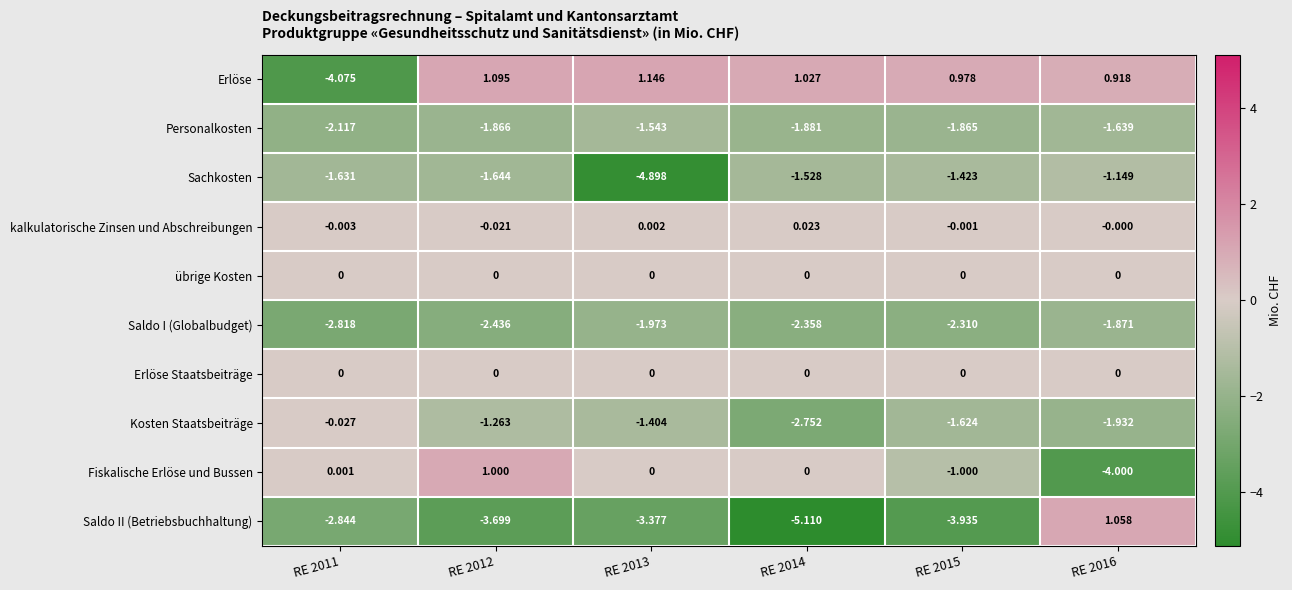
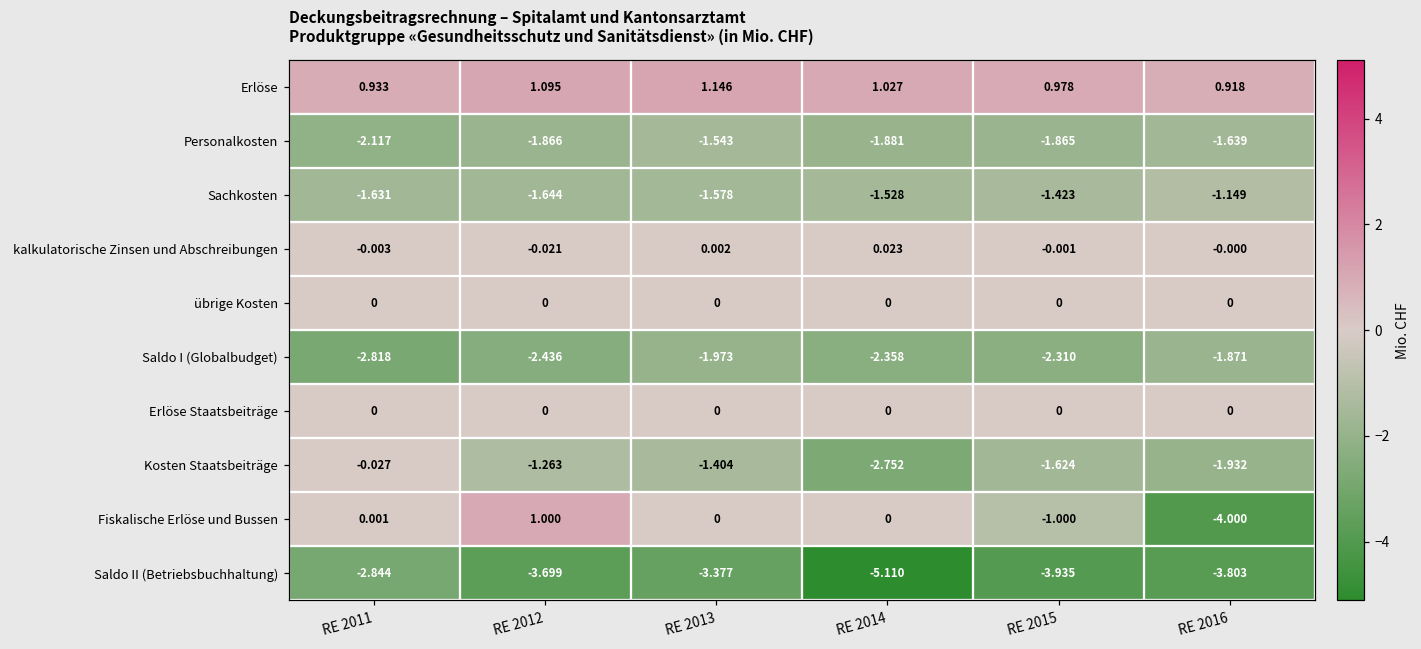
  {
    "Erlöse": {
-     "RE 2011": -4.075,
+     "RE 2011": 0.933,
      "RE 2012": 1.095,
      "RE 2013": 1.146,
      "RE 2014": 1.027,
      "RE 2015": 0.978,
      "RE 2016": 0.918
    },
    "Personalkosten": {
      "RE 2011": -2.117,
      "RE 2012": -1.866,
      "RE 2013": -1.543,
      "RE 2014": -1.881,
      "RE 2015": -1.865,
      "RE 2016": -1.639
    },
    "Sachkosten": {
      "RE 2011": -1.631,
      "RE 2012": -1.644,
-     "RE 2013": -4.898,
+     "RE 2013": -1.578,
      "RE 2014": -1.528,
      "RE 2015": -1.423,
      "RE 2016": -1.149
    },
    "kalkulatorische Zinsen und Abschreibungen": {
      "RE 2011": -0.003,
      "RE 2012": -0.021,
      "RE 2013": 0.002,
      "RE 2014": 0.023,
      "RE 2015": -0.001,
      "RE 2016": -0.000
    },
    "übrige Kosten": {
      "RE 2011": 0,
      "RE 2012": 0,
      "RE 2013": 0,
      "RE 2014": 0,
      "RE 2015": 0,
      "RE 2016": 0
    },
    "Saldo I (Globalbudget)": {
      "RE 2011": -2.818,
      "RE 2012": -2.436,
      "RE 2013": -1.973,
      "RE 2014": -2.358,
      "RE 2015": -2.310,
      "RE 2016": -1.871
    },
    "Erlöse Staatsbeiträge": {
      "RE 2011": 0,
      "RE 2012": 0,
      "RE 2013": 0,
      "RE 2014": 0,
      "RE 2015": 0,
      "RE 2016": 0
    },
    "Kosten Staatsbeiträge": {
      "RE 2011": -0.027,
      "RE 2012": -1.263,
      "RE 2013": -1.404,
      "RE 2014": -2.752,
      "RE 2015": -1.624,
      "RE 2016": -1.932
    },
    "Fiskalische Erlöse und Bussen": {
      "RE 2011": 0.001,
      "RE 2012": 1.000,
      "RE 2013": 0,
      "RE 2014": 0,
      "RE 2015": -1.000,
      "RE 2016": -4.000
    },
    "Saldo II (Betriebsbuchhaltung)": {
      "RE 2011": -2.844,
      "RE 2012": -3.699,
      "RE 2013": -3.377,
      "RE 2014": -5.110,
      "RE 2015": -3.935,
-     "RE 2016": 1.058
+     "RE 2016": -3.803
    }
  }
